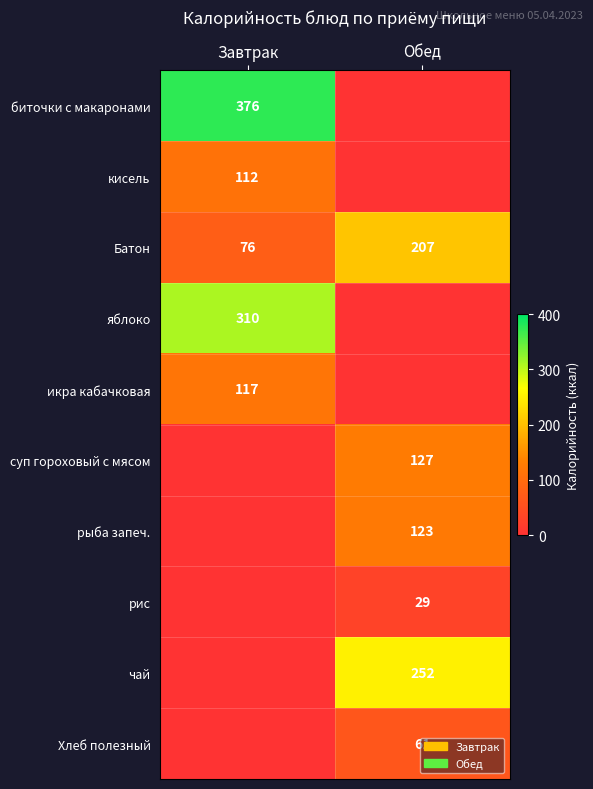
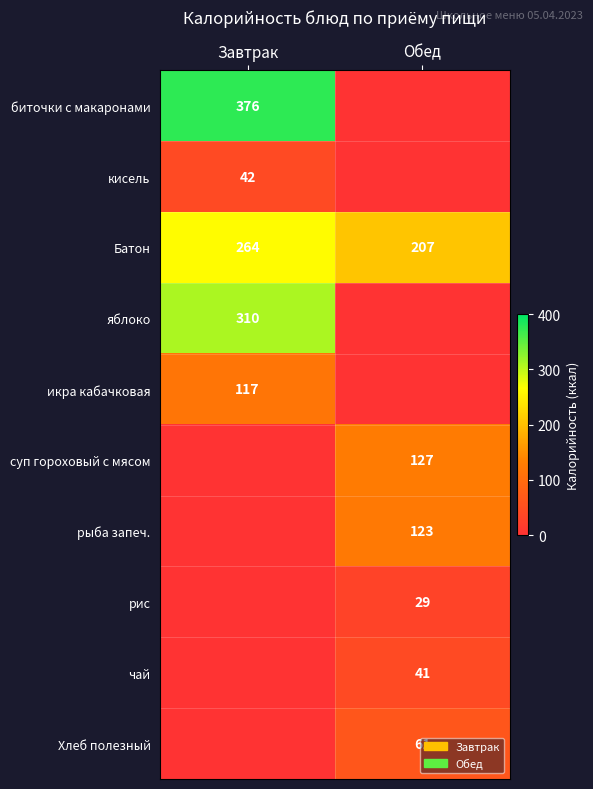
  {
    "биточки с макаронами": {
      "Завтрак": 376
    },
    "кисель": {
-     "Завтрак": 112
+     "Завтрак": 42
    },
    "Батон": {
-     "Завтрак": 76,
+     "Завтрак": 264,
      "Обед": 207
    },
    "яблоко": {
      "Завтрак": 310
    },
    "икра кабачковая": {
      "Завтрак": 117
    },
    "суп гороховый с мясом": {
      "Обед": 127
    },
    "рыба запеч.": {
      "Обед": 123
    },
    "рис": {
      "Обед": 29
    },
    "чай": {
-     "Обед": 252
+     "Обед": 41
    }
  }
